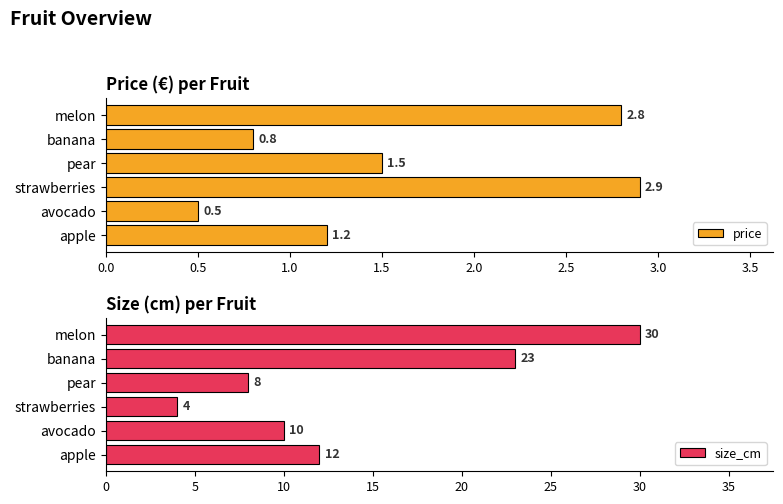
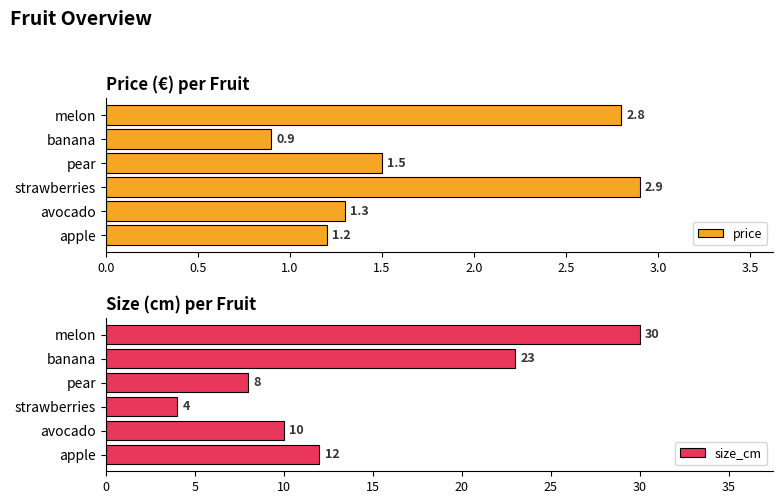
  {
    "Price (€) per Fruit": {
      "melon": 2.8,
-     "banana": 0.8,
+     "banana": 0.9,
      "pear": 1.5,
      "strawberries": 2.9,
-     "avocado": 0.5,
+     "avocado": 1.3,
      "apple": 1.2
    },
    "Size (cm) per Fruit": {
      "melon": 30,
      "banana": 23,
      "pear": 8,
      "strawberries": 4,
      "avocado": 10,
      "apple": 12
    }
  }
